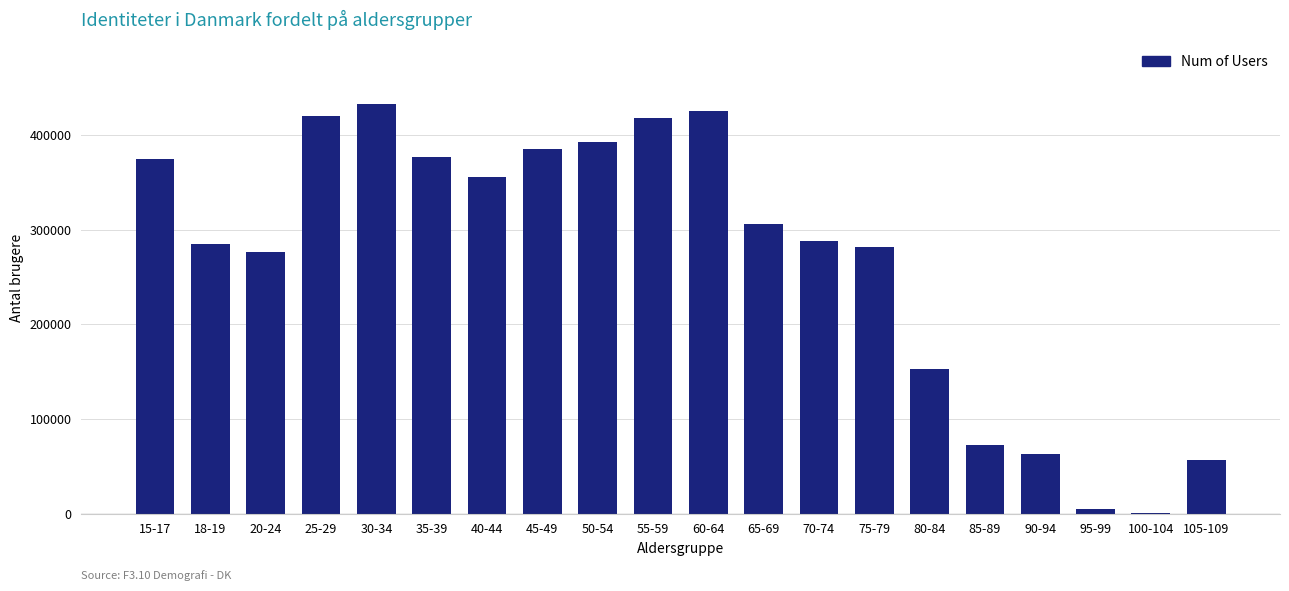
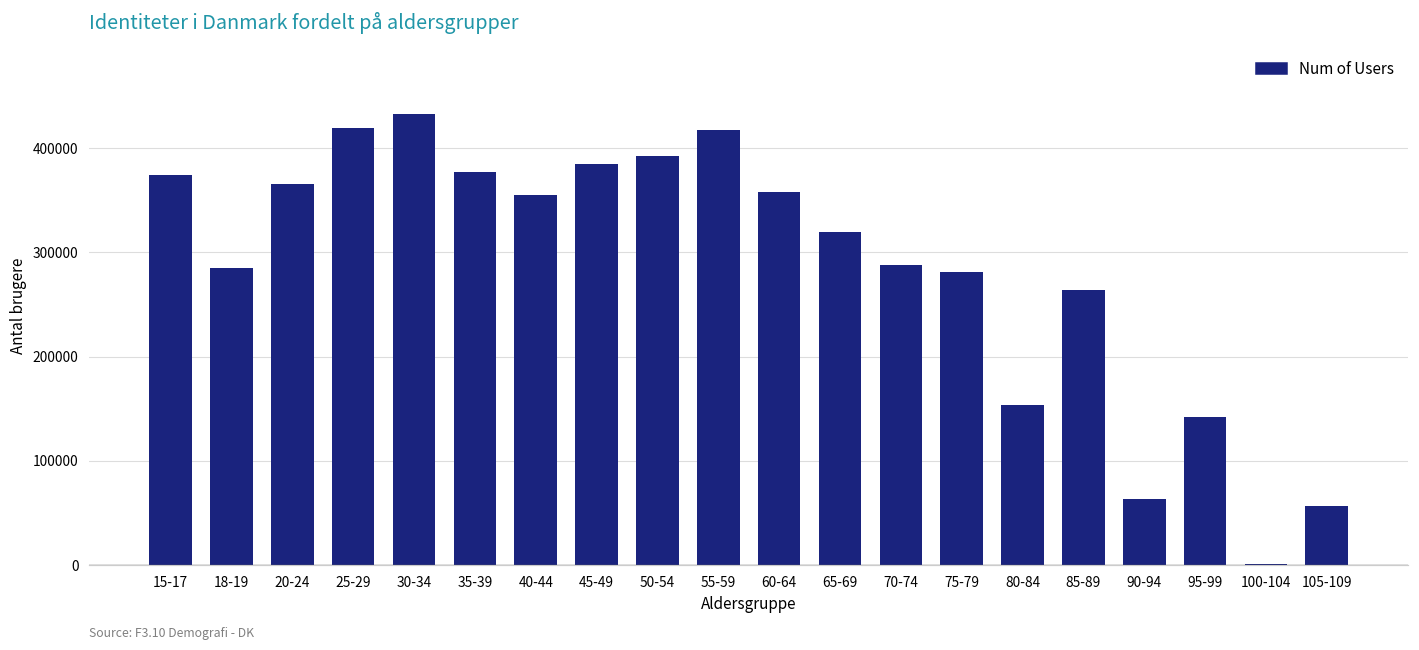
  {
    "15-17": 370000,
    "18-19": 280000,
-   "20-24": 280000,
+   "20-24": 370000,
    "25-29": 420000,
    "30-34": 430000,
    "35-39": 380000,
    "40-44": 360000,
    "45-49": 390000,
    "50-54": 390000,
    "55-59": 420000,
-   "60-64": 430000,
-   "65-69": 310000,
+   "60-64": 360000,
+   "65-69": 320000,
    "70-74": 290000,
    "75-79": 280000,
    "80-84": 150000,
-   "85-89": 70000,
+   "85-89": 260000,
    "90-94": 60000,
-   "95-99": 0,
+   "95-99": 140000,
    "105-109": 60000
  }
